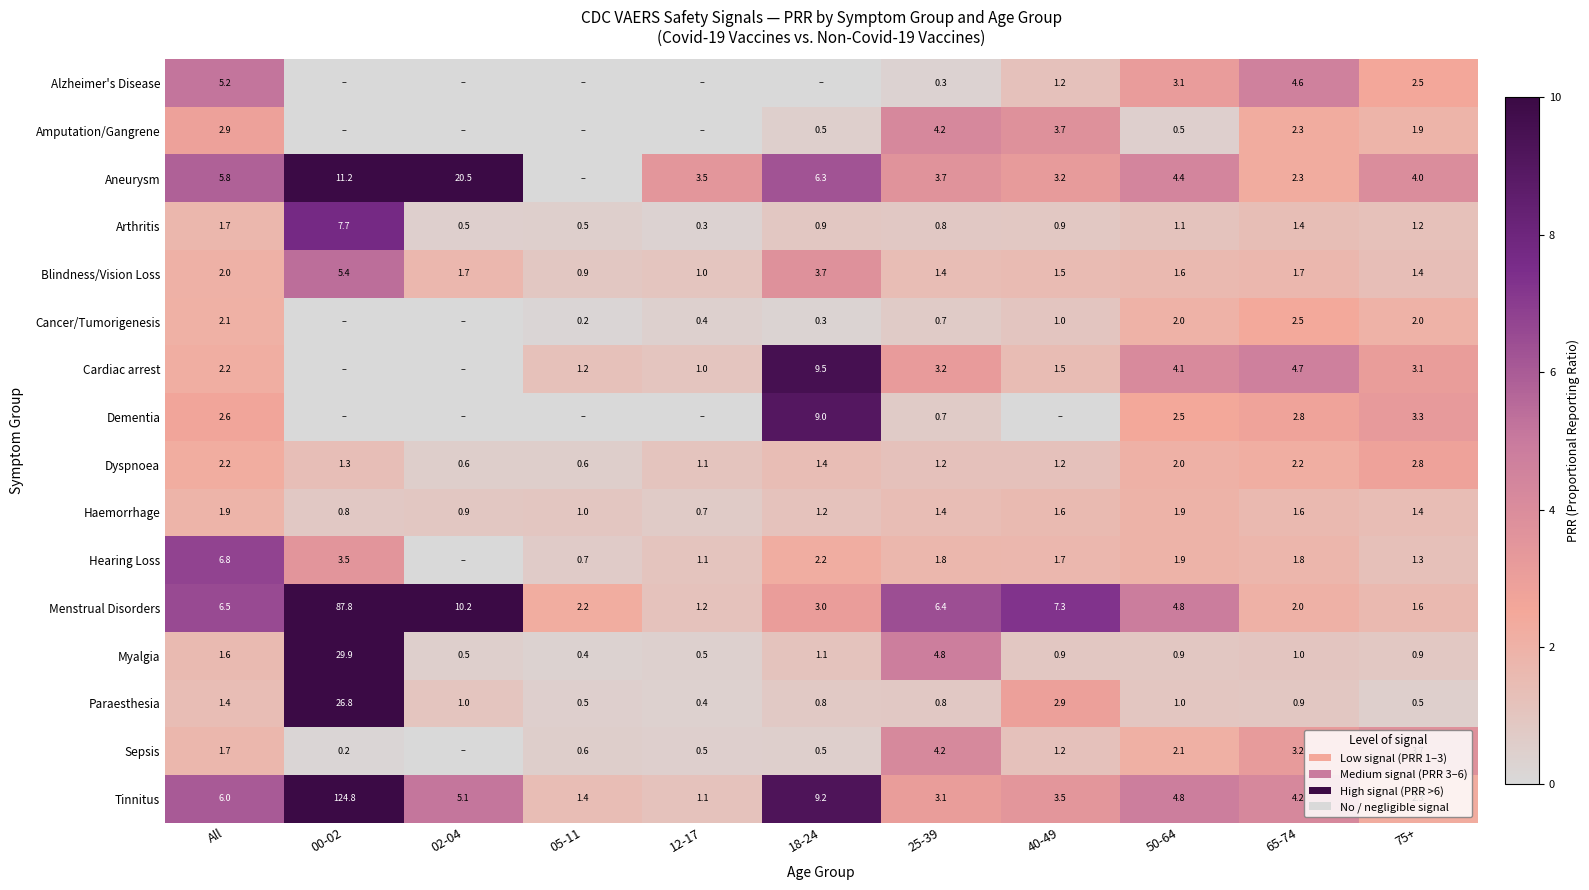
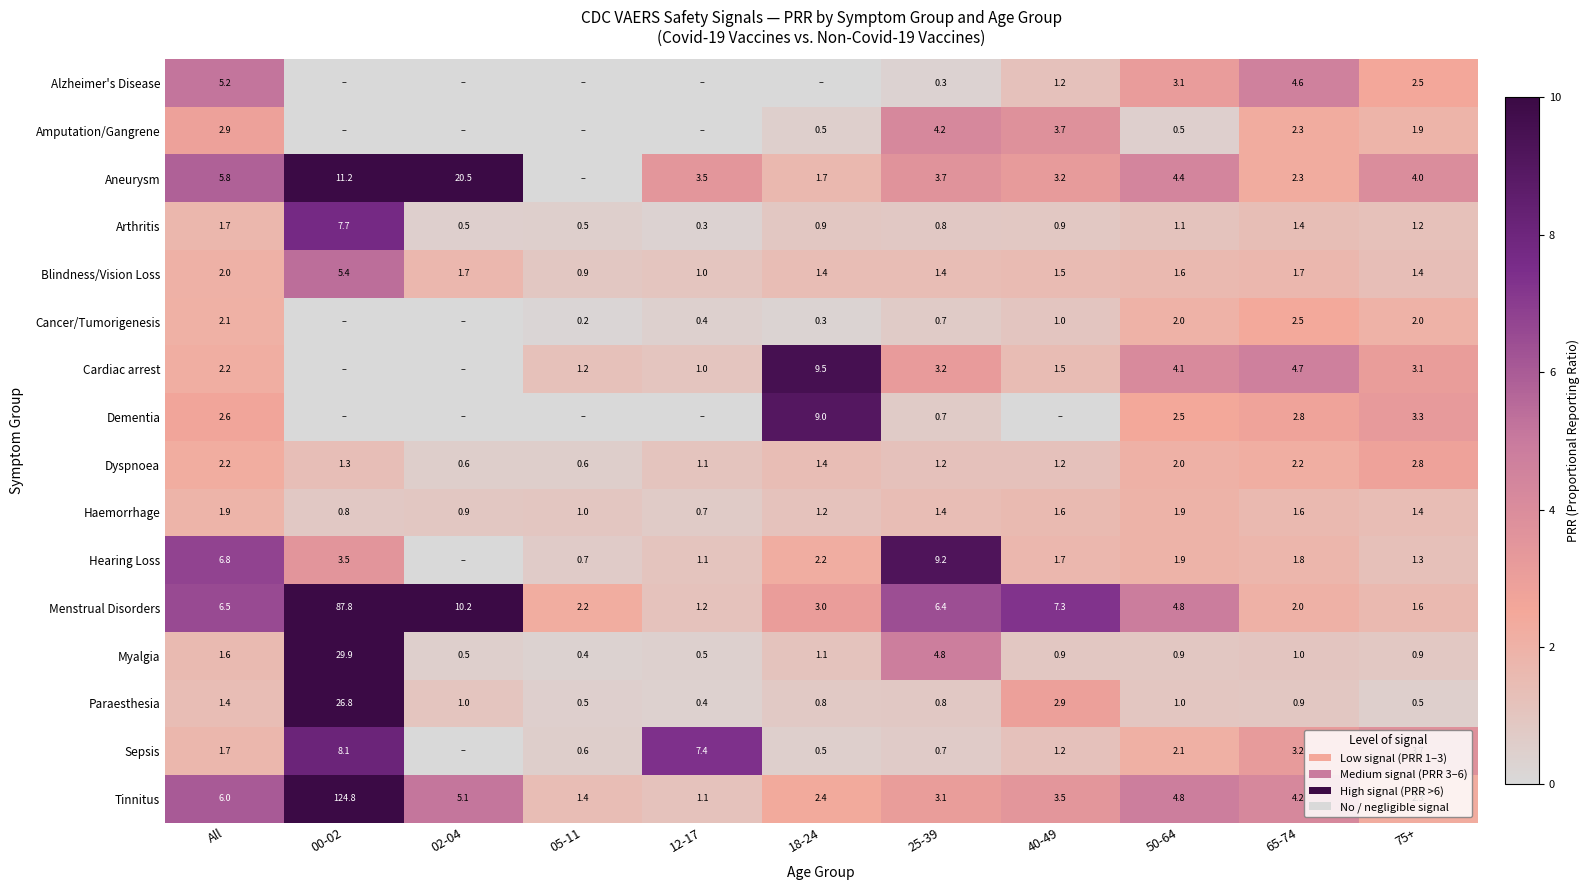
  {
    "Alzheimer's Disease": {
      "All": 5.2,
      "25-39": 0.3,
      "40-49": 1.2,
      "50-64": 3.1,
      "65-74": 4.6,
      "75+": 2.5
    },
    "Amputation/Gangrene": {
      "All": 2.9,
      "18-24": 0.5,
      "25-39": 4.2,
      "40-49": 3.7,
      "50-64": 0.5,
      "65-74": 2.3,
      "75+": 1.9
    },
    "Aneurysm": {
      "All": 5.8,
      "00-02": 11.2,
      "02-04": 20.5,
      "12-17": 3.5,
-     "18-24": 6.3,
+     "18-24": 1.7,
      "25-39": 3.7,
      "40-49": 3.2,
      "50-64": 4.4,
      "65-74": 2.3,
      "75+": 4.0
    },
    "Arthritis": {
      "All": 1.7,
      "00-02": 7.7,
      "02-04": 0.5,
      "05-11": 0.5,
      "12-17": 0.3,
      "18-24": 0.9,
      "25-39": 0.8,
      "40-49": 0.9,
      "50-64": 1.1,
      "65-74": 1.4,
      "75+": 1.2
    },
    "Blindness/Vision Loss": {
      "All": 2.0,
      "00-02": 5.4,
      "02-04": 1.7,
      "05-11": 0.9,
      "12-17": 1.0,
-     "18-24": 3.7,
+     "18-24": 1.4,
      "25-39": 1.4,
      "40-49": 1.5,
      "50-64": 1.6,
      "65-74": 1.7,
      "75+": 1.4
    },
    "Cancer/Tumorigenesis": {
      "All": 2.1,
      "05-11": 0.2,
      "12-17": 0.4,
      "18-24": 0.3,
      "25-39": 0.7,
      "40-49": 1.0,
      "50-64": 2.0,
      "65-74": 2.5,
      "75+": 2.0
    },
    "Cardiac arrest": {
      "All": 2.2,
      "05-11": 1.2,
      "12-17": 1.0,
      "18-24": 9.5,
      "25-39": 3.2,
      "40-49": 1.5,
      "50-64": 4.1,
      "65-74": 4.7,
      "75+": 3.1
    },
    "Dementia": {
      "All": 2.6,
      "18-24": 9.0,
      "25-39": 0.7,
      "50-64": 2.5,
      "65-74": 2.8,
      "75+": 3.3
    },
    "Dyspnoea": {
      "All": 2.2,
      "00-02": 1.3,
      "02-04": 0.6,
      "05-11": 0.6,
      "12-17": 1.1,
      "18-24": 1.4,
      "25-39": 1.2,
      "40-49": 1.2,
      "50-64": 2.0,
      "65-74": 2.2,
      "75+": 2.8
    },
    "Haemorrhage": {
      "All": 1.9,
      "00-02": 0.8,
      "02-04": 0.9,
      "05-11": 1.0,
      "12-17": 0.7,
      "18-24": 1.2,
      "25-39": 1.4,
      "40-49": 1.6,
      "50-64": 1.9,
      "65-74": 1.6,
      "75+": 1.4
    },
    "Hearing Loss": {
      "All": 6.8,
      "00-02": 3.5,
      "05-11": 0.7,
      "12-17": 1.1,
      "18-24": 2.2,
-     "25-39": 1.8,
+     "25-39": 9.2,
      "40-49": 1.7,
      "50-64": 1.9,
      "65-74": 1.8,
      "75+": 1.3
    },
    "Menstrual Disorders": {
      "All": 6.5,
      "00-02": 87.8,
      "02-04": 10.2,
      "05-11": 2.2,
      "12-17": 1.2,
      "18-24": 3.0,
      "25-39": 6.4,
      "40-49": 7.3,
      "50-64": 4.8,
      "65-74": 2.0,
      "75+": 1.6
    },
    "Myalgia": {
      "All": 1.6,
      "00-02": 29.9,
      "02-04": 0.5,
      "05-11": 0.4,
      "12-17": 0.5,
      "18-24": 1.1,
      "25-39": 4.8,
      "40-49": 0.9,
      "50-64": 0.9,
      "65-74": 1.0,
      "75+": 0.9
    },
    "Paraesthesia": {
      "All": 1.4,
      "00-02": 26.8,
      "02-04": 1.0,
      "05-11": 0.5,
      "12-17": 0.4,
      "18-24": 0.8,
      "25-39": 0.8,
      "40-49": 2.9,
      "50-64": 1.0,
      "65-74": 0.9,
      "75+": 0.5
    },
    "Sepsis": {
      "All": 1.7,
-     "00-02": 0.2,
+     "00-02": 8.1,
      "05-11": 0.6,
-     "12-17": 0.5,
+     "12-17": 7.4,
      "18-24": 0.5,
-     "25-39": 4.2,
+     "25-39": 0.7,
      "40-49": 1.2,
      "50-64": 2.1
    },
    "Tinnitus": {
      "All": 6.0,
      "00-02": 124.8,
      "02-04": 5.1,
      "05-11": 1.4,
      "12-17": 1.1,
-     "18-24": 9.2,
+     "18-24": 2.4,
      "25-39": 3.1,
      "40-49": 3.5,
      "50-64": 4.8
    }
  }
